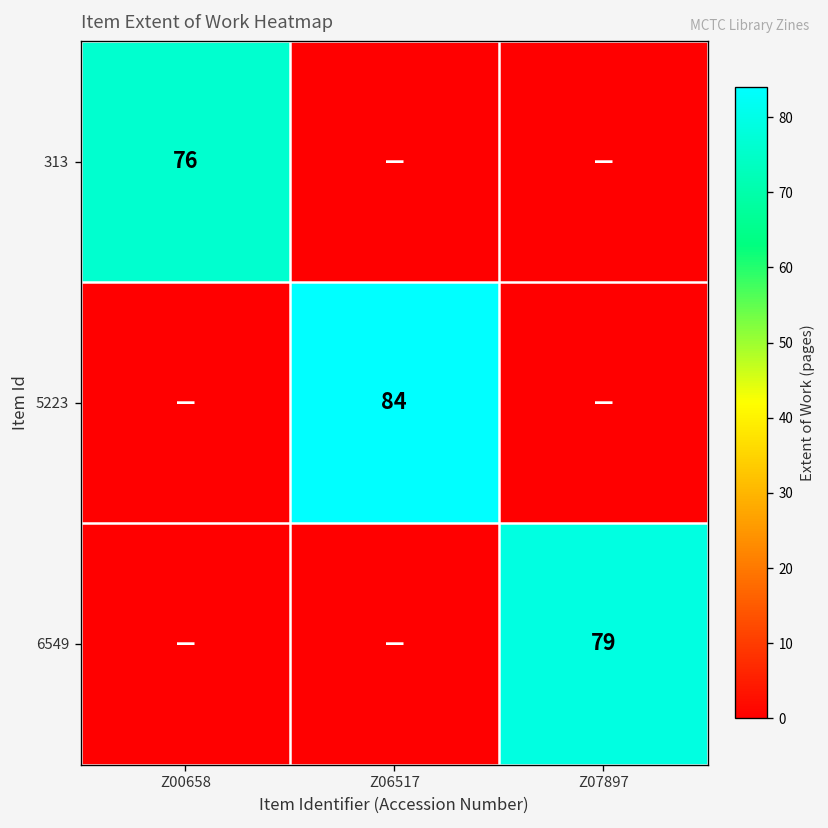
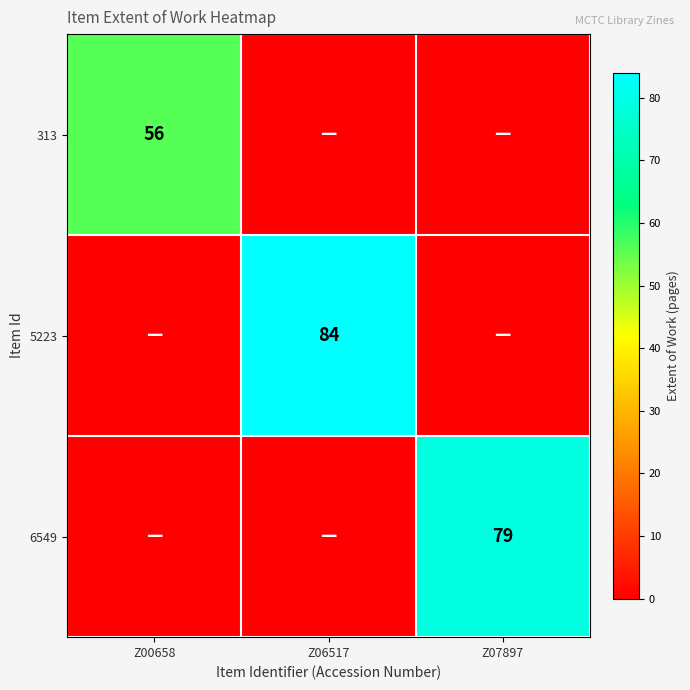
  {
    "313": {
-     "Z00658": 76
+     "Z00658": 56
    },
    "5223": {
      "Z06517": 84
    },
    "6549": {
      "Z07897": 79
    }
  }
